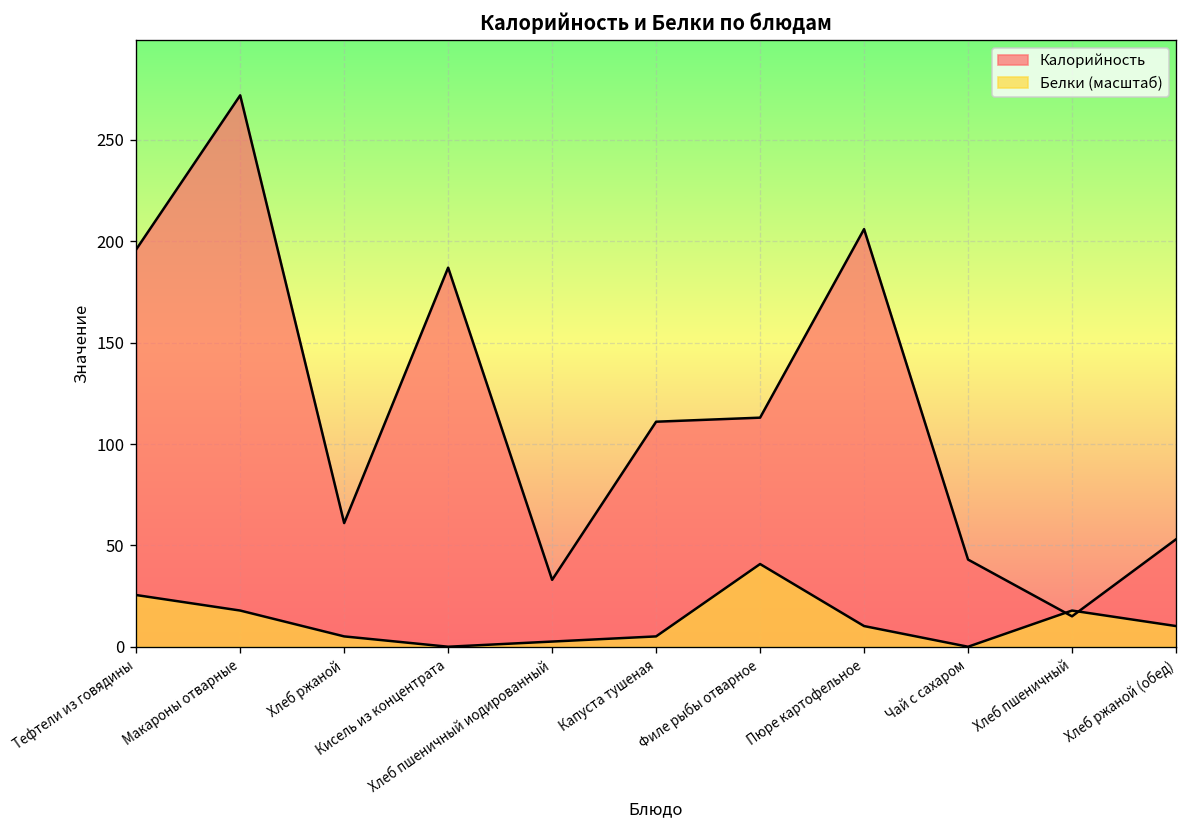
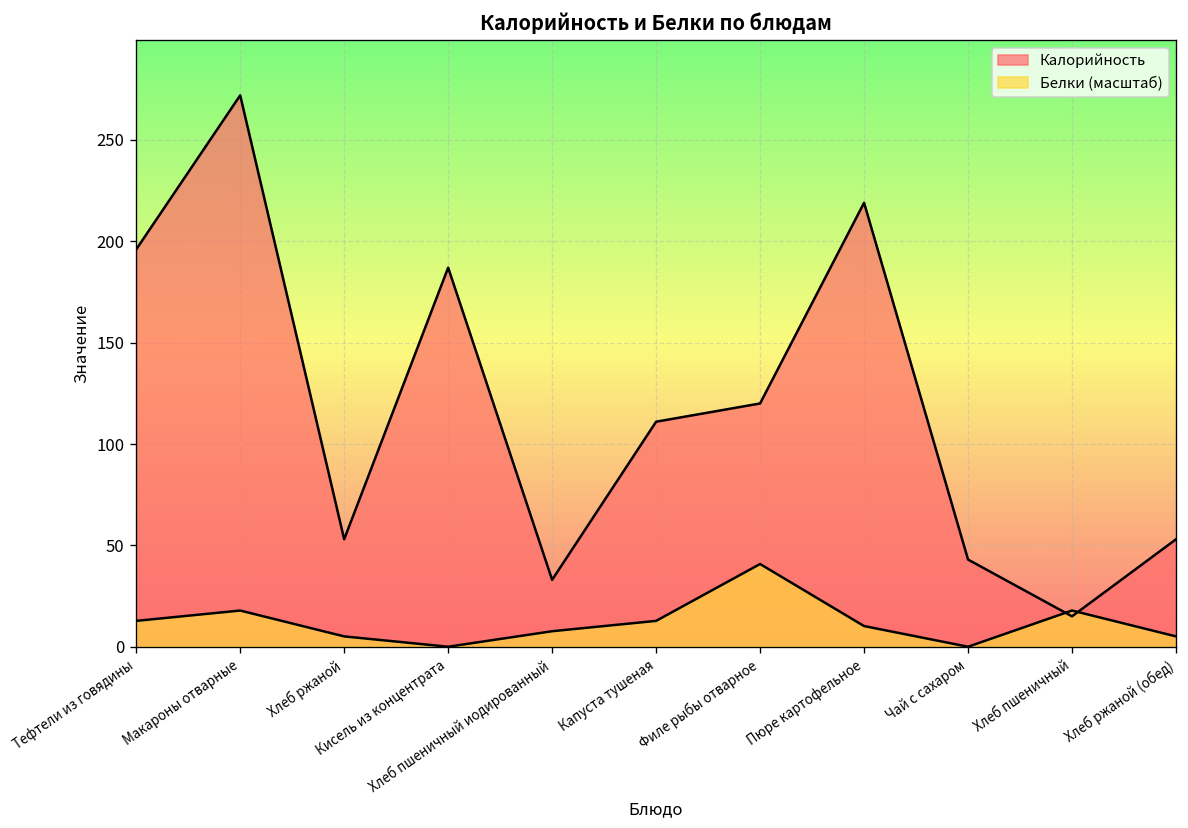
  {
    "Калорийность": {
      "Тефтели из говядины": 196,
      "Макароны отварные": 272,
-     "Хлеб ржаной": 61,
+     "Хлеб ржаной": 53,
      "Кисель из концентрата": 187,
      "Хлеб пшеничный иодированный": 33,
      "Капуста тушеная": 111,
-     "Филе рыбы отварное": 113,
-     "Пюре картофельное": 206,
+     "Филе рыбы отварное": 120,
+     "Пюре картофельное": 219,
      "Чай с сахаром": 43,
      "Хлеб пшеничный": 15,
      "Хлеб ржаной (обед)": 53
    },
    "Белки (масштаб)": {
-     "Тефтели из говядины": 26,
+     "Тефтели из говядины": 13,
      "Макароны отварные": 18,
      "Хлеб ржаной": 5,
      "Кисель из концентрата": 0,
-     "Хлеб пшеничный иодированный": 3,
-     "Капуста тушеная": 5,
+     "Хлеб пшеничный иодированный": 8,
+     "Капуста тушеная": 13,
      "Филе рыбы отварное": 41,
      "Пюре картофельное": 10,
      "Чай с сахаром": 0,
      "Хлеб пшеничный": 18,
-     "Хлеб ржаной (обед)": 10
+     "Хлеб ржаной (обед)": 5
    }
  }
